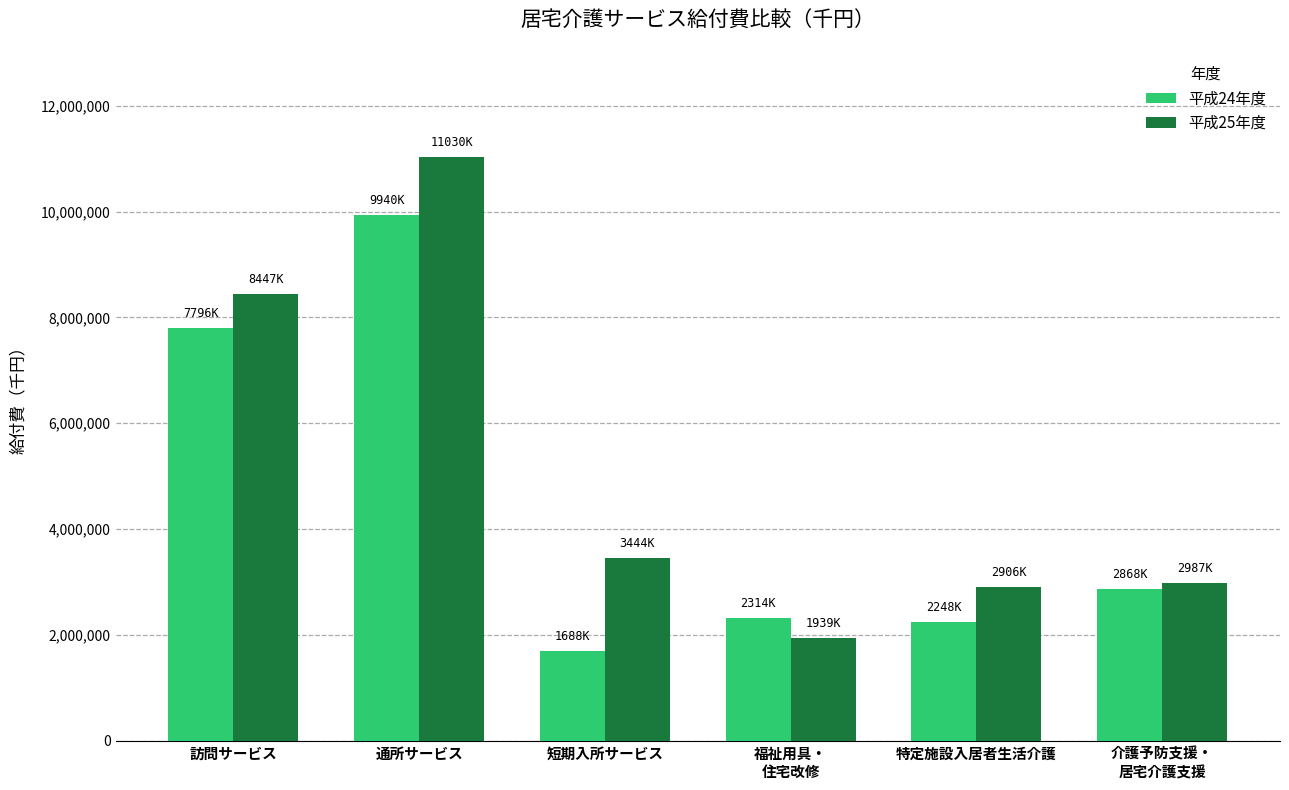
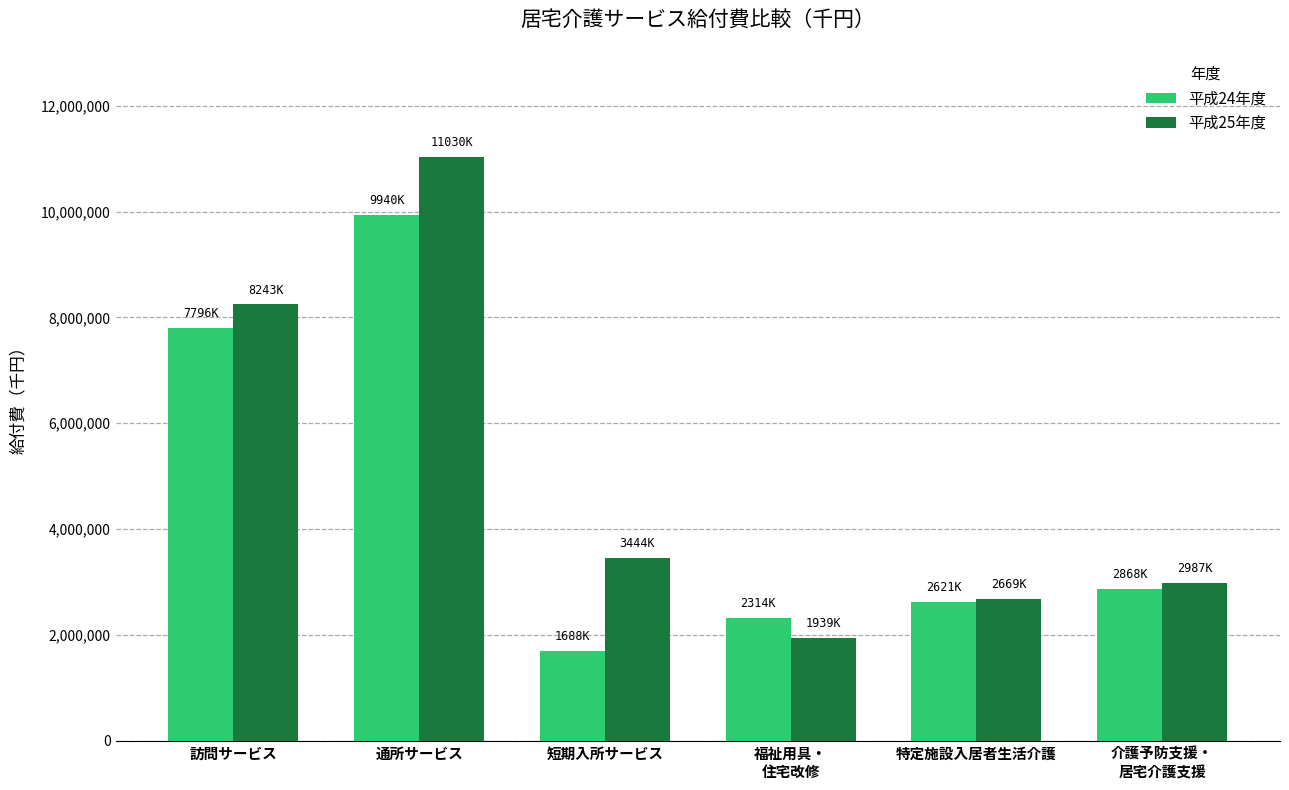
  {
    "平成24年度": {
      "訪問サービス": "7796K",
      "通所サービス": "9940K",
      "短期入所サービス": "1688K",
      "福祉用具・ 住宅改修": "2314K",
-     "特定施設入居者生活介護": "2248K",
+     "特定施設入居者生活介護": "2621K",
      "介護予防支援・ 居宅介護支援": "2868K"
    },
    "平成25年度": {
-     "訪問サービス": "8447K",
+     "訪問サービス": "8243K",
      "通所サービス": "11030K",
      "短期入所サービス": "3444K",
      "福祉用具・ 住宅改修": "1939K",
-     "特定施設入居者生活介護": "2906K",
+     "特定施設入居者生活介護": "2669K",
      "介護予防支援・ 居宅介護支援": "2987K"
    }
  }
